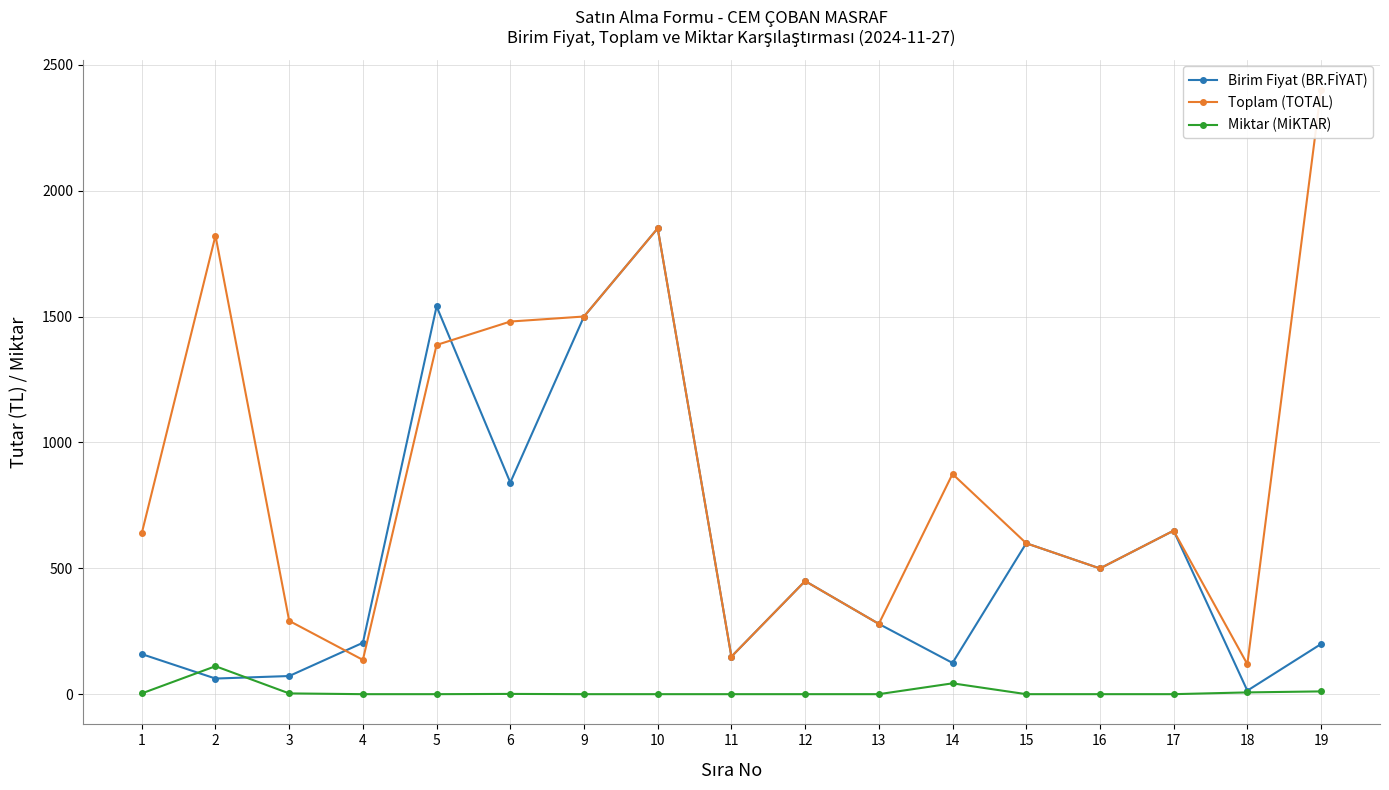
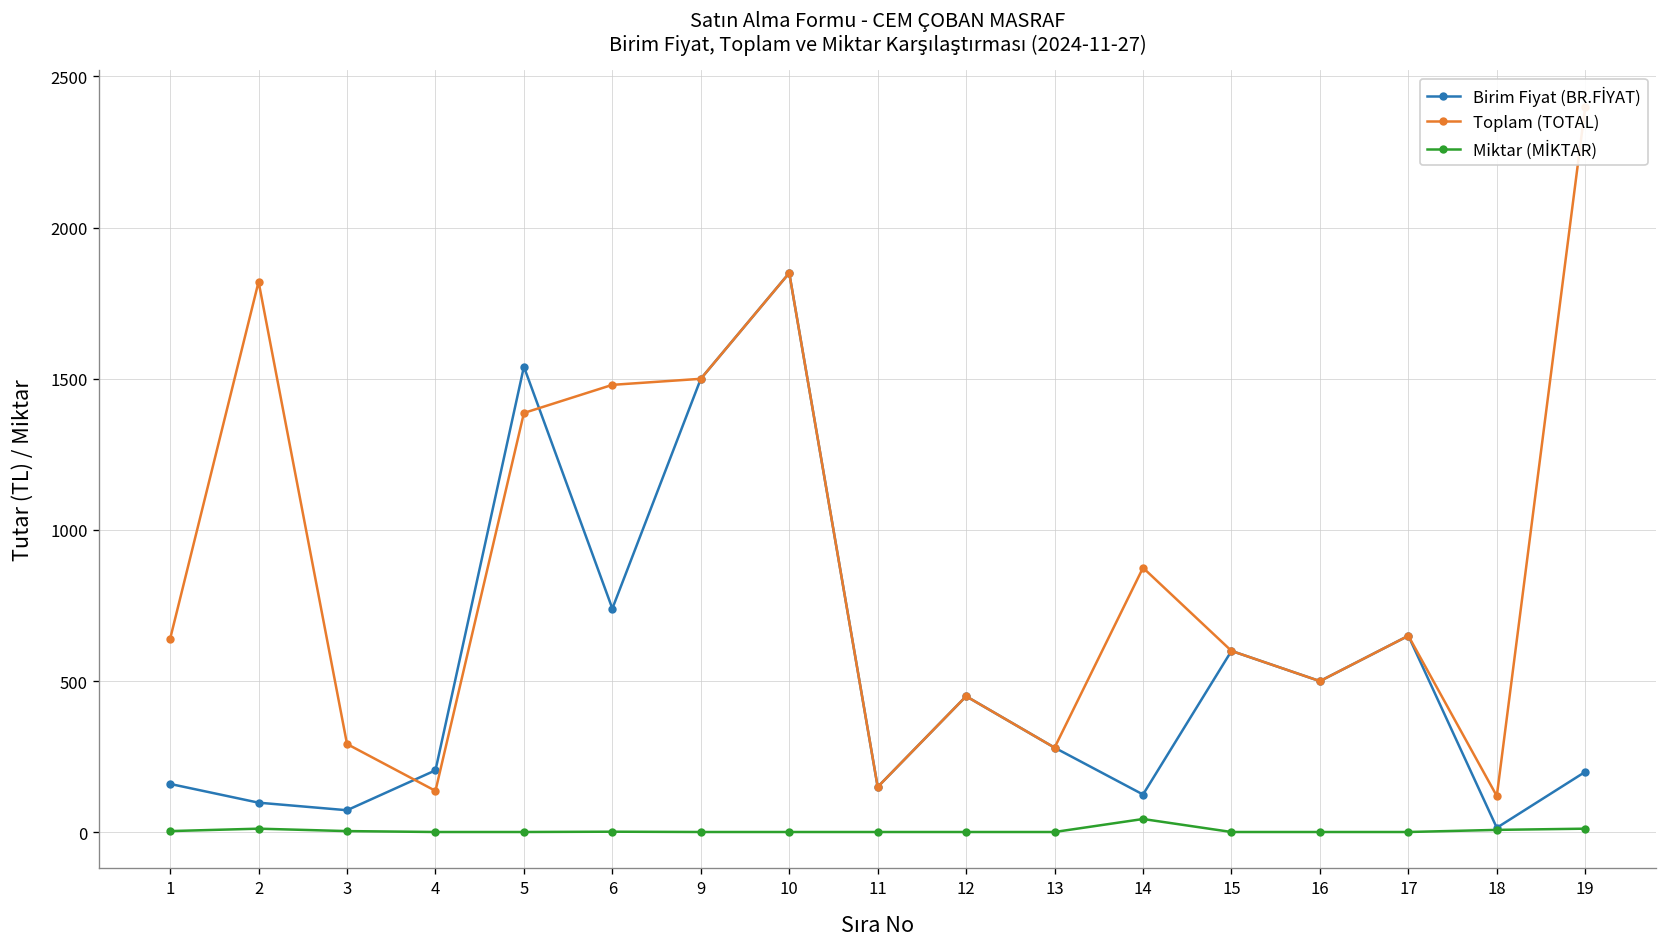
  {
    "Birim Fiyat (BR.FİYAT)": {
      "1": 160,
-     "2": 60,
+     "2": 100,
      "3": 70,
      "4": 210,
      "5": 1540,
-     "6": 840,
+     "6": 740,
      "14": 130,
      "19": 200
    },
    "Toplam (TOTAL)": {
      "1": 640,
      "2": 1820,
      "3": 290,
      "4": 140,
      "5": 1390,
      "6": 1480,
      "14": 880,
      "18": 120
    },
    "Miktar (MİKTAR)": {
      "1": 0,
-     "2": 110,
+     "2": 10,
      "3": 0,
      "4": 0,
      "5": 0,
      "6": 0,
      "9": 0,
      "10": 0,
      "11": 0,
      "12": 0,
      "13": 0,
      "14": 40,
      "15": 0,
      "16": 0,
      "17": 0,
      "19": 10
    }
  }
